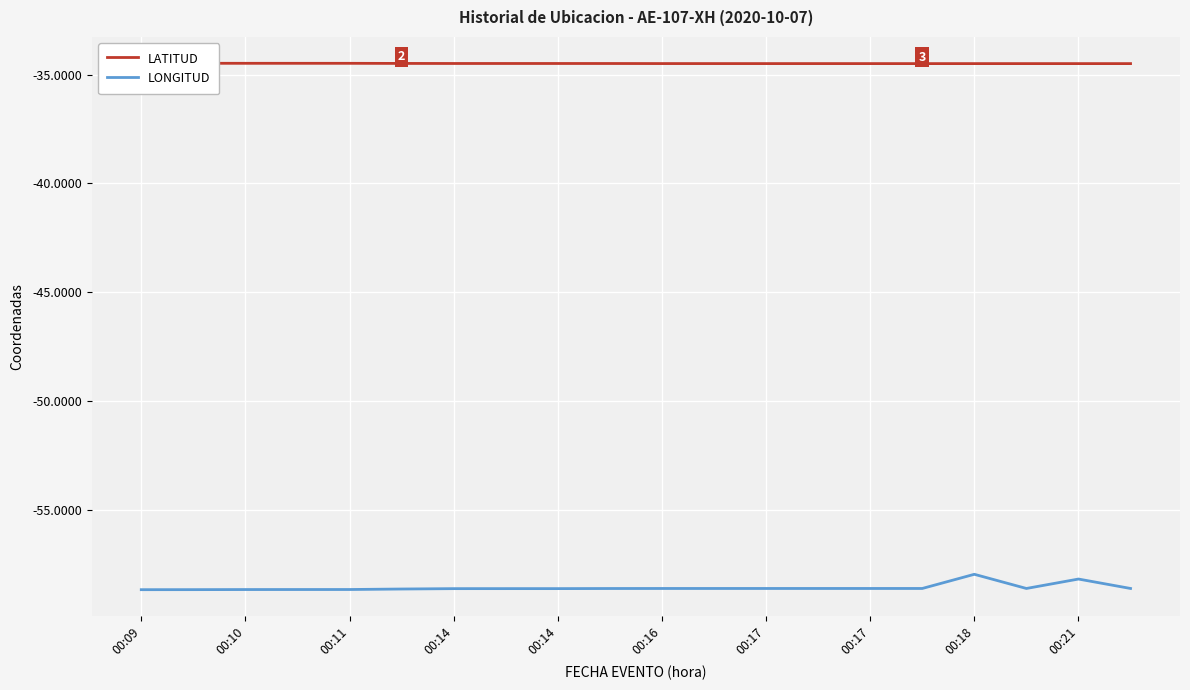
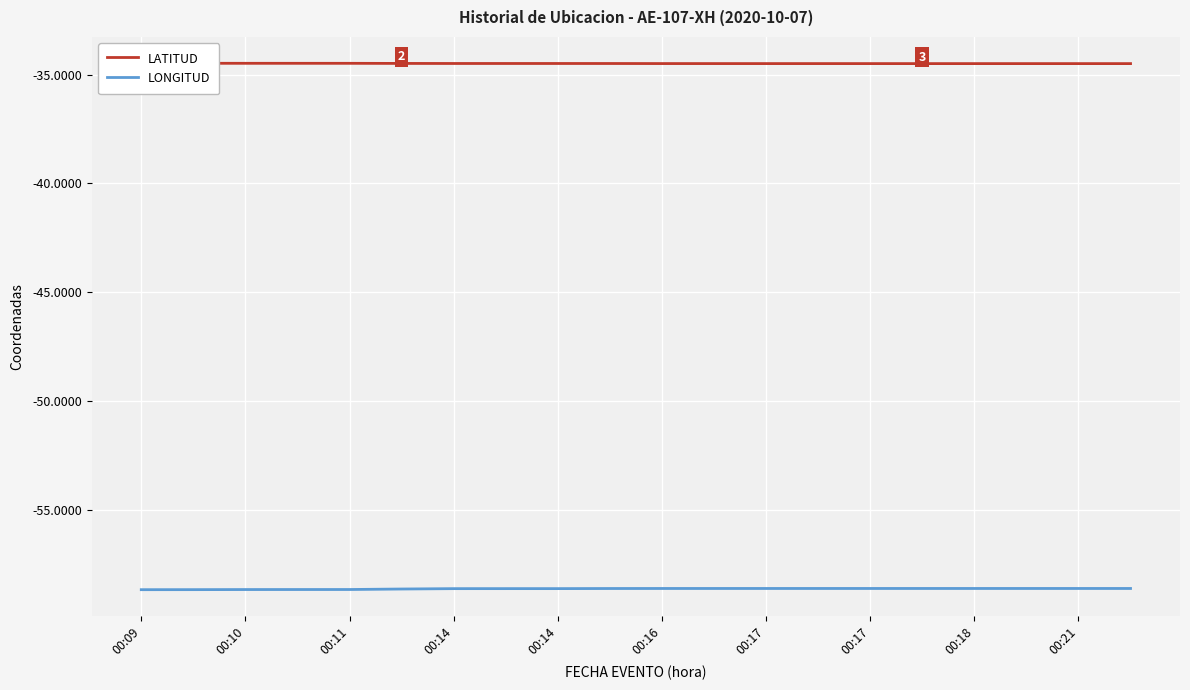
  {
    "LATITUD": {
      "00:11": -34.5,
      "00:18": -34.5,
      "00:21": -34.5
    },
    "LONGITUD": {
      "00:11": -58.7,
-     "00:18": -58.0,
-     "00:21": -58.2
+     "00:18": -58.6,
+     "00:21": -58.6
    }
  }
